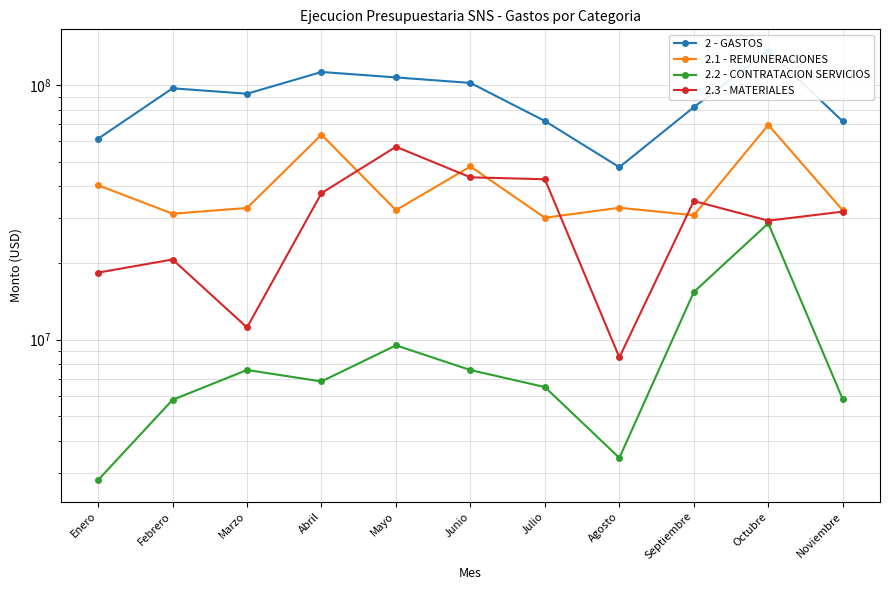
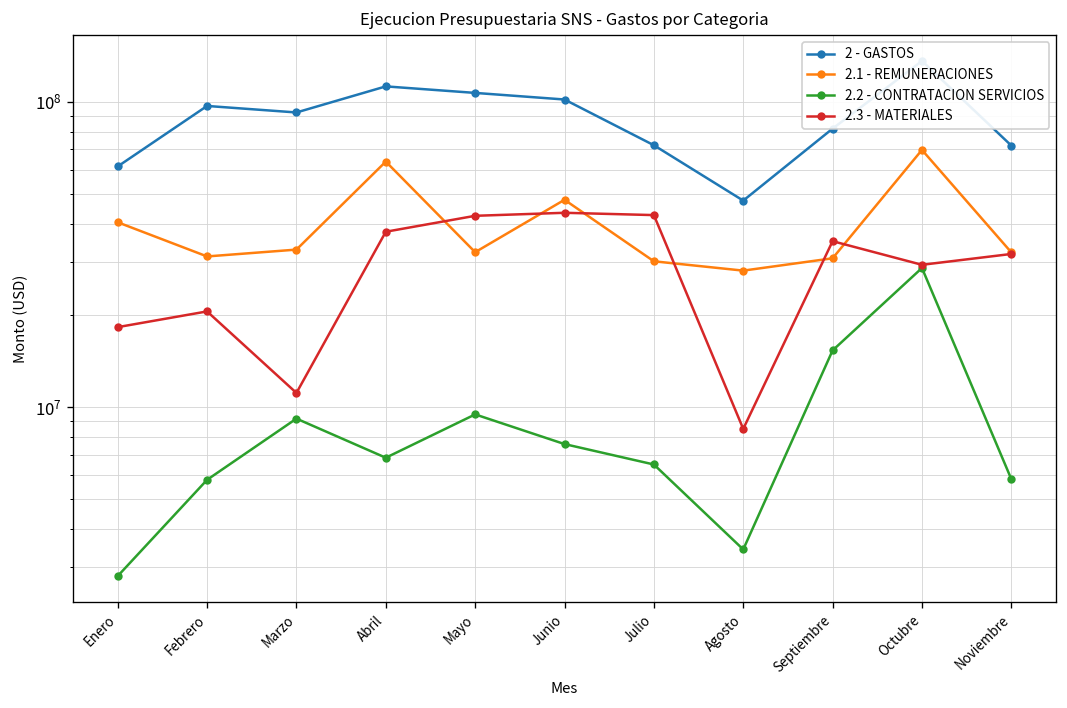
  {
    "2 - GASTOS": {
      "Enero": 61000000,
      "Febrero": 97000000,
      "Marzo": 92000000,
      "Abril": 110000000,
      "Mayo": 107000000,
      "Junio": 102000000,
      "Julio": 72000000,
      "Agosto": 48000000,
      "Septiembre": 82000000,
      "Noviembre": 72000000
    },
    "2.1 - REMUNERACIONES": {
      "Enero": 40000000,
      "Febrero": 31000000,
      "Marzo": 33000000,
      "Abril": 64000000,
      "Mayo": 32000000,
      "Junio": 48000000,
      "Julio": 30000000,
-     "Agosto": 33000000,
+     "Agosto": 28000000,
      "Septiembre": 31000000,
      "Octubre": 70000000
    },
    "2.2 - CONTRATACION SERVICIOS": {
      "Enero": 2800000,
      "Febrero": 5800000,
-     "Marzo": 7600000,
+     "Marzo": 9200000,
      "Abril": 6800000,
      "Mayo": 9500000,
      "Junio": 7600000,
      "Julio": 6500000,
      "Agosto": 3400000,
      "Septiembre": 15000000,
      "Octubre": 29000000,
      "Noviembre": 5800000
    },
    "2.3 - MATERIALES": {
      "Enero": 18000000,
      "Febrero": 21000000,
      "Marzo": 11000000,
      "Abril": 38000000,
-     "Mayo": 57000000,
+     "Mayo": 42000000,
      "Junio": 43000000,
      "Julio": 43000000,
      "Agosto": 8500000,
      "Septiembre": 35000000,
      "Octubre": 29000000
    }
  }
